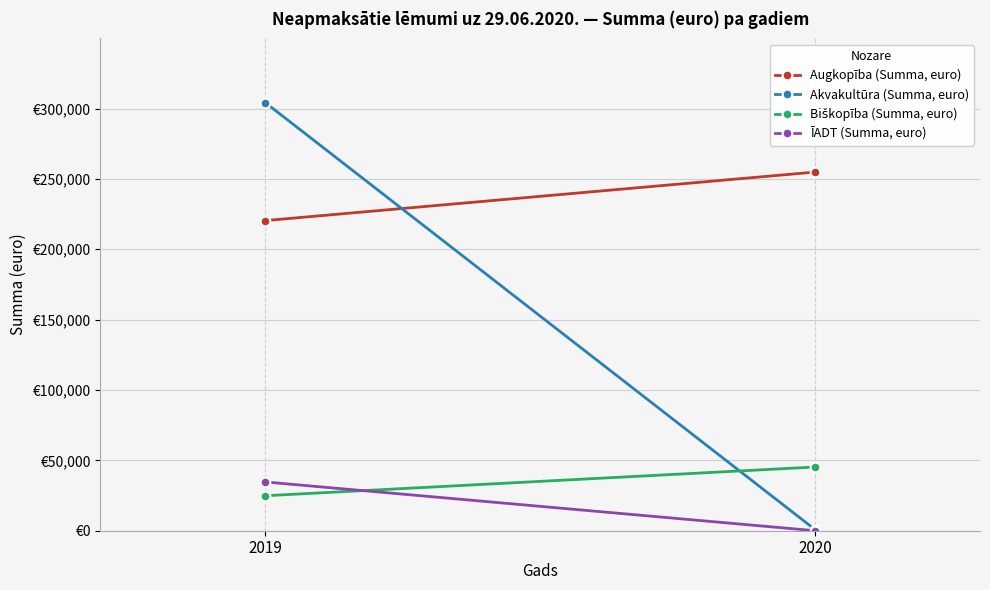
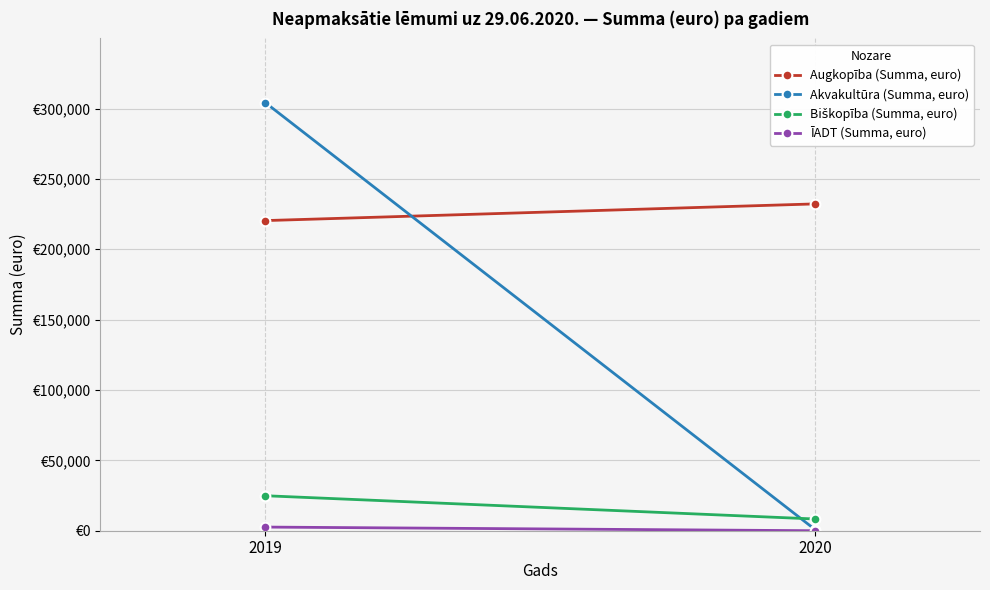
  {
    "Augkopība (Summa, euro)": {
      "2019": "€220,000",
-     "2020": "€255,000"
+     "2020": "€232,000"
    },
    "Akvakultūra (Summa, euro)": {
      "2019": "€304,000"
    },
    "Biškopība (Summa, euro)": {
      "2019": "€25,000",
-     "2020": "€45,000"
+     "2020": "€8,000"
    },
    "ĪADT (Summa, euro)": {
-     "2019": "€35,000"
+     "2019": "€3,000"
    }
  }
